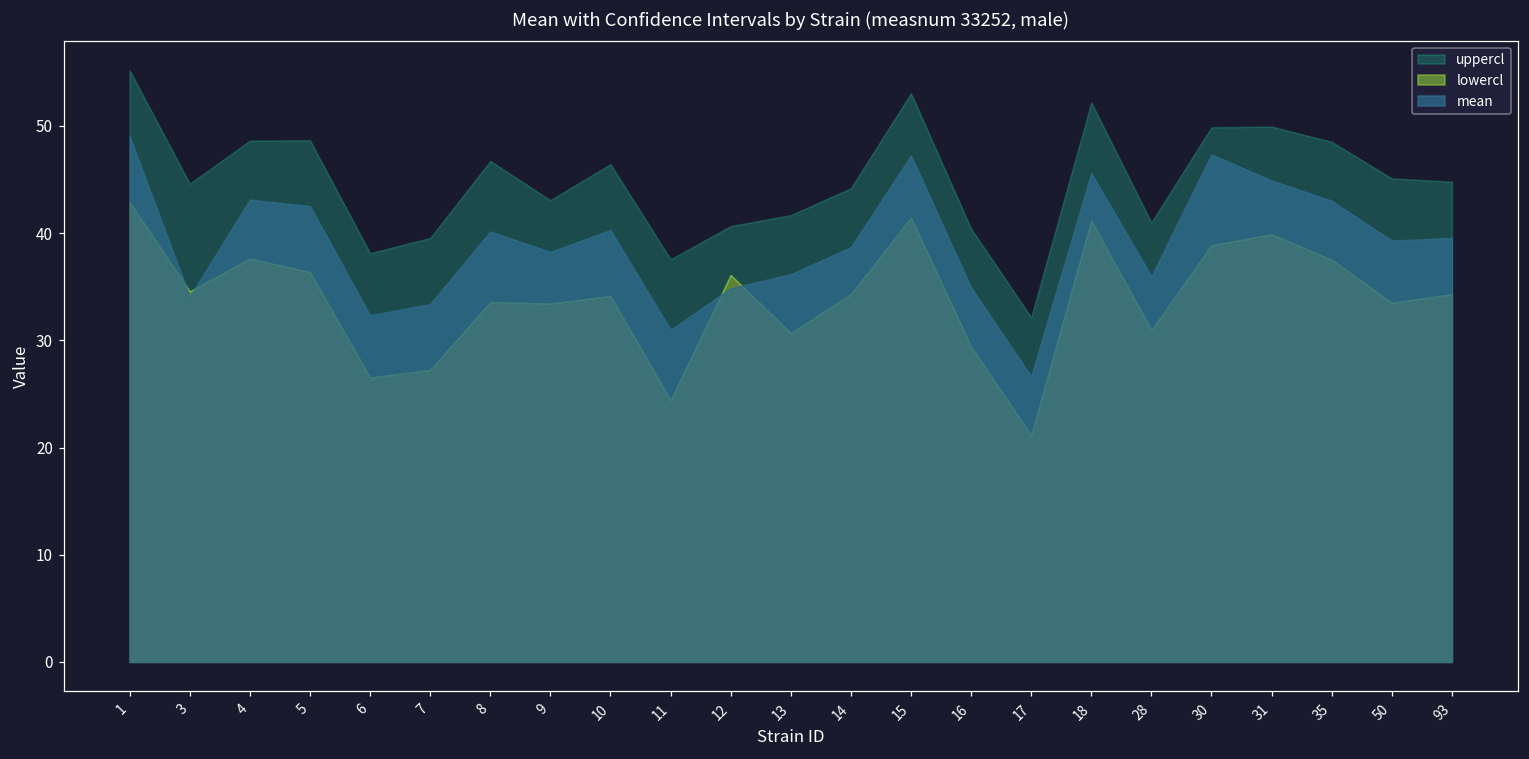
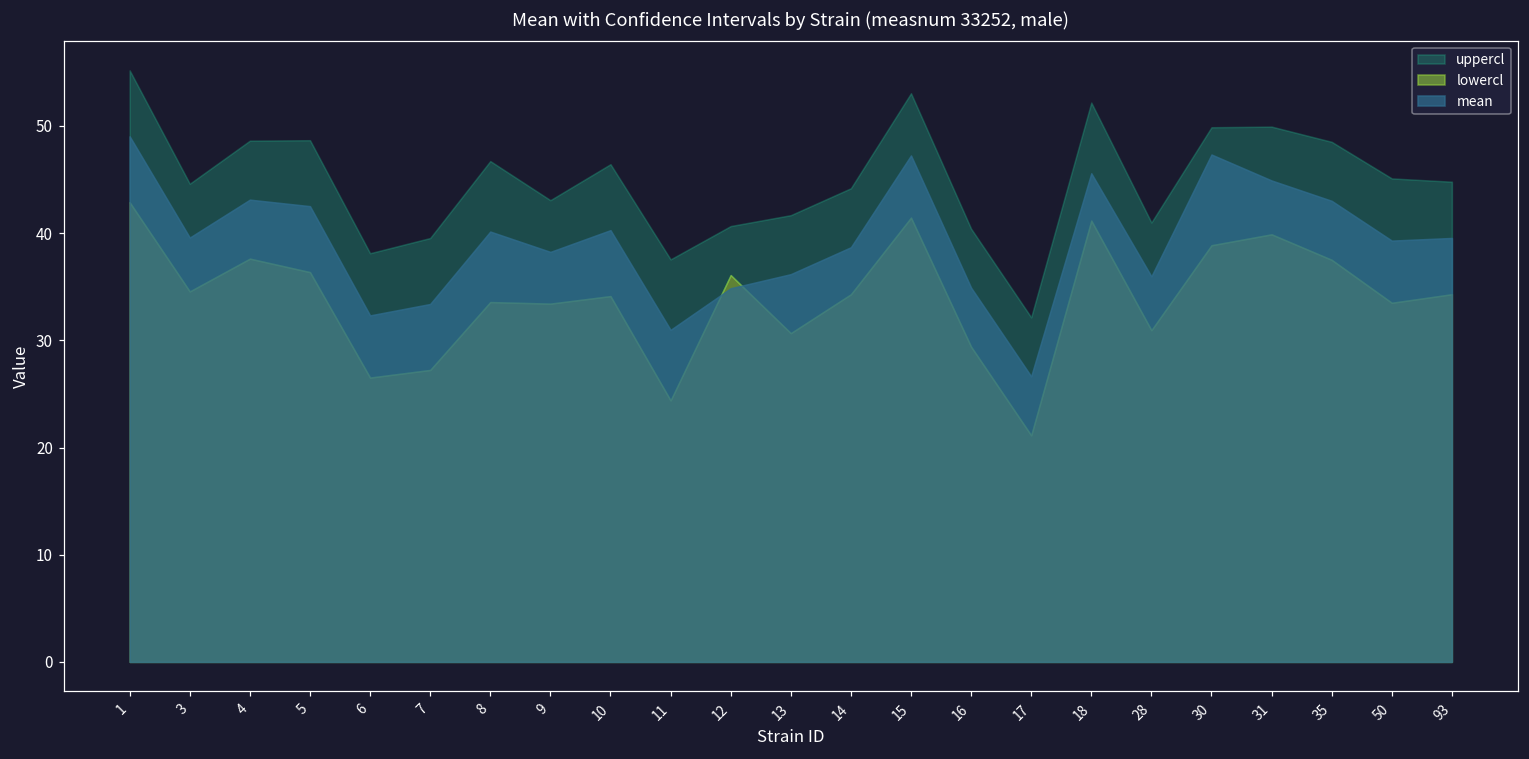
  {
    "lowercl": {
      "1": 43,
      "3": 35,
      "4": 38,
      "5": 36,
      "6": 27,
      "7": 27,
      "8": 34,
      "9": 33,
      "10": 34,
      "11": 24,
      "12": 36,
      "13": 31,
      "14": 34,
      "15": 41,
      "16": 29,
      "17": 21,
      "18": 41,
      "28": 31,
      "30": 39,
      "31": 40,
      "35": 38,
      "50": 34,
      "93": 34
    },
    "mean": {
      "1": 49,
-     "3": 34,
+     "3": 40,
      "4": 43,
      "5": 43,
      "6": 32,
      "7": 33,
      "8": 40,
      "9": 38,
      "10": 40,
      "11": 31,
      "12": 35,
      "13": 36,
      "14": 39,
      "15": 47,
      "16": 35,
      "17": 27,
      "18": 46,
      "28": 36,
      "30": 47,
      "31": 45,
      "35": 43,
      "50": 39,
      "93": 40
    }
  }
